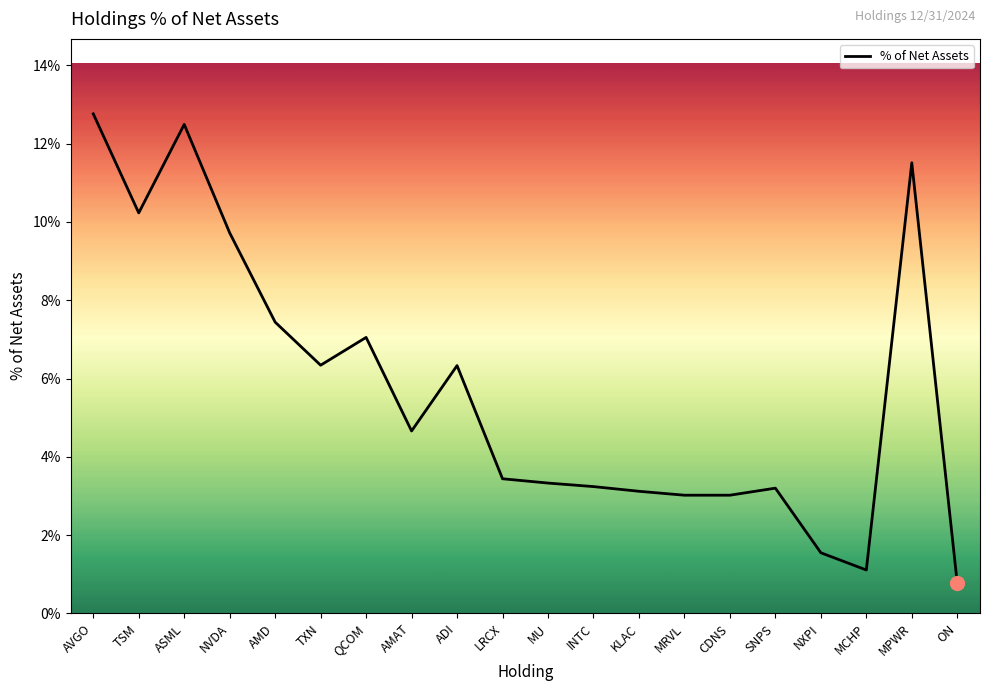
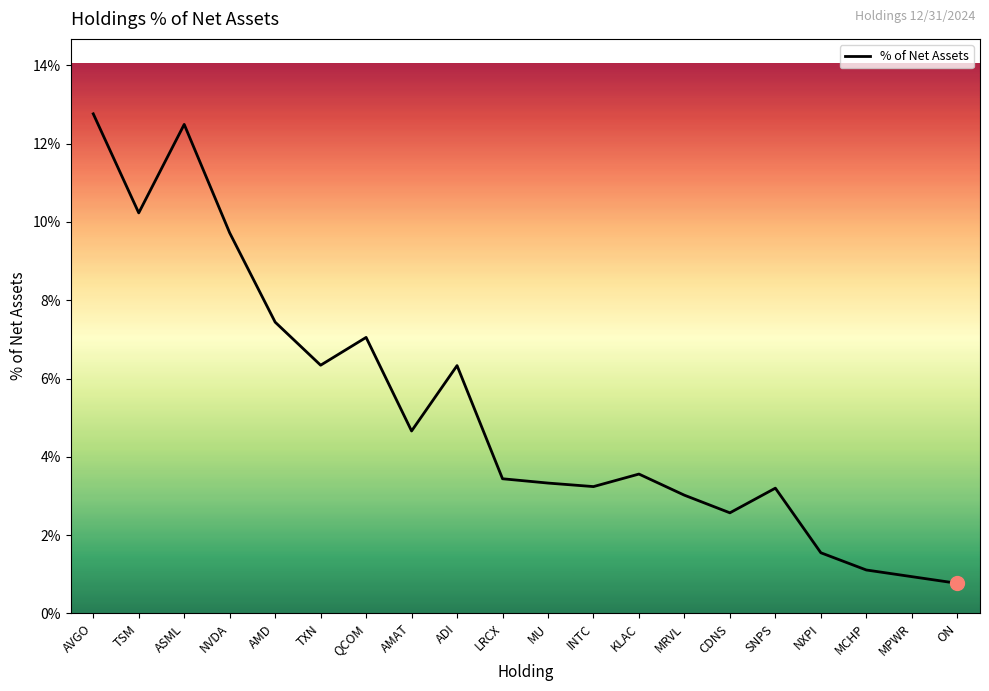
  {
    "% of Net Assets": {
      "AVGO": "12.8%",
      "TSM": "10.2%",
      "ASML": "12.5%",
      "NVDA": "9.7%",
      "AMD": "7.4%",
      "TXN": "6.3%",
      "QCOM": "7.1%",
      "AMAT": "4.7%",
      "ADI": "6.3%",
      "LRCX": "3.4%",
      "MU": "3.3%",
      "INTC": "3.2%",
-     "KLAC": "3.1%",
+     "KLAC": "3.6%",
      "MRVL": "3.0%",
-     "CDNS": "3.0%",
+     "CDNS": "2.6%",
      "SNPS": "3.2%",
      "NXPI": "1.6%",
      "MCHP": "1.1%",
-     "MPWR": "11.5%"
+     "MPWR": "0.9%"
    }
  }
